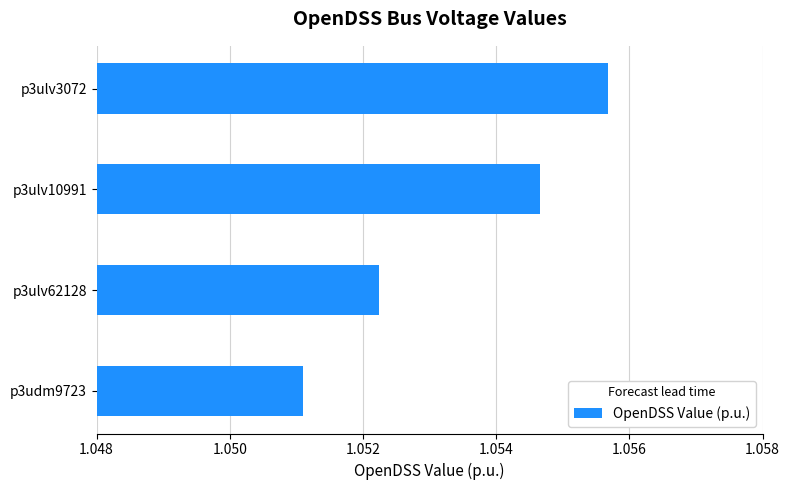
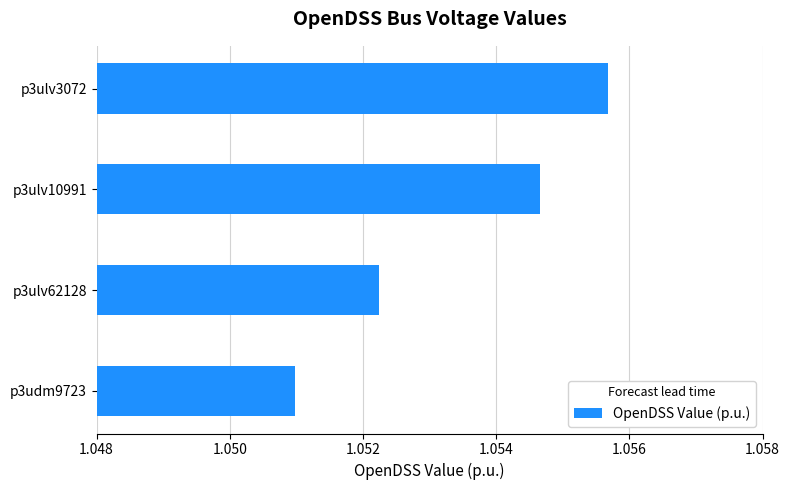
  {
    "p3ulv3072": 1.0557,
    "p3ulv10991": 1.0547,
    "p3ulv62128": 1.0522,
-   "p3udm9723": 1.0511
+   "p3udm9723": 1.0510
  }
